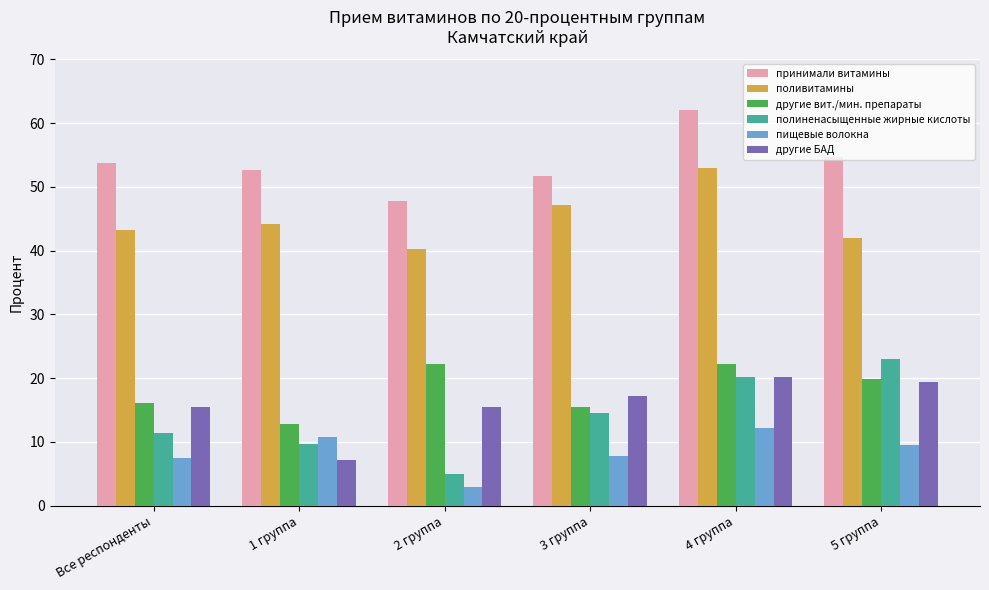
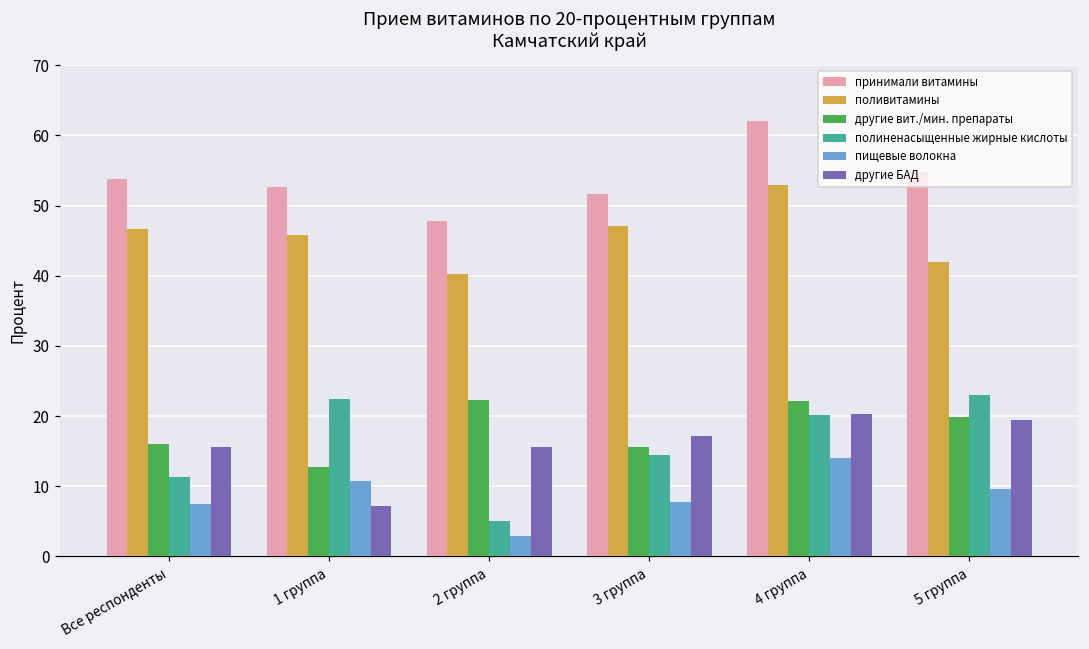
  {
    "принимали витамины": {
      "Все респонденты": 54,
      "1 группа": 53,
      "2 группа": 48,
      "3 группа": 52,
      "4 группа": 62
    },
    "поливитамины": {
-     "Все респонденты": 43,
-     "1 группа": 44,
+     "Все респонденты": 47,
+     "1 группа": 46,
      "2 группа": 40,
      "3 группа": 47,
      "4 группа": 53,
      "5 группа": 42
    },
    "другие вит./мин. препараты": {
      "Все респонденты": 16,
      "1 группа": 13,
      "2 группа": 22,
      "3 группа": 16,
      "4 группа": 22,
      "5 группа": 20
    },
    "полиненасыщенные жирные кислоты": {
      "Все респонденты": 11,
-     "1 группа": 10,
+     "1 группа": 22,
      "2 группа": 5,
      "3 группа": 14,
      "4 группа": 20,
      "5 группа": 23
    },
    "пищевые волокна": {
      "Все респонденты": 7,
      "1 группа": 11,
      "2 группа": 3,
      "3 группа": 8,
-     "4 группа": 12,
+     "4 группа": 14,
      "5 группа": 10
    },
    "другие БАД": {
      "Все респонденты": 16,
      "1 группа": 7,
      "2 группа": 16,
      "3 группа": 17,
      "4 группа": 20,
      "5 группа": 19
    }
  }
